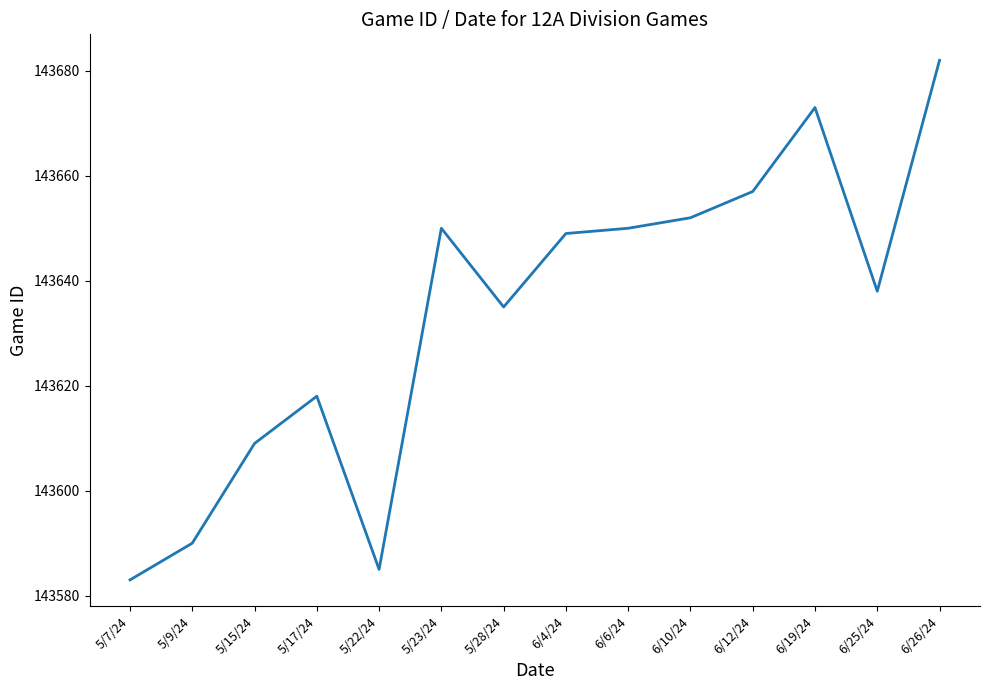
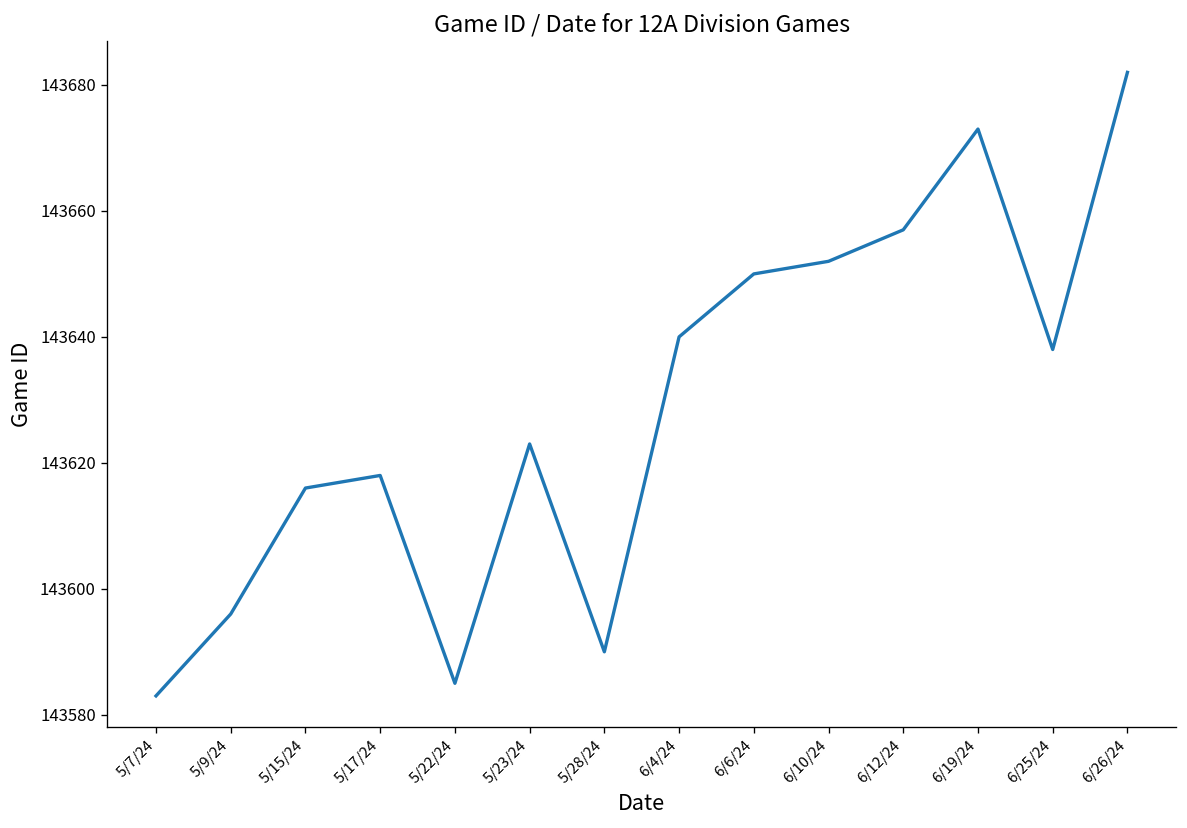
  {
    "5/7/24": 143583,
-   "5/9/24": 143590,
-   "5/15/24": 143609,
+   "5/9/24": 143596,
+   "5/15/24": 143616,
    "5/17/24": 143618,
    "5/22/24": 143585,
-   "5/23/24": 143650,
-   "5/28/24": 143635,
-   "6/4/24": 143649,
+   "5/23/24": 143623,
+   "5/28/24": 143590,
+   "6/4/24": 143640,
    "6/6/24": 143650,
    "6/10/24": 143652,
    "6/12/24": 143657,
    "6/19/24": 143673,
    "6/25/24": 143638,
    "6/26/24": 143682
  }
